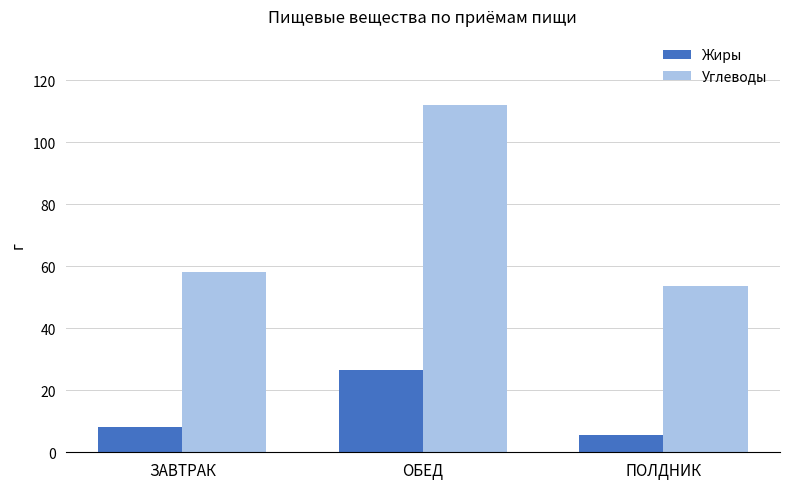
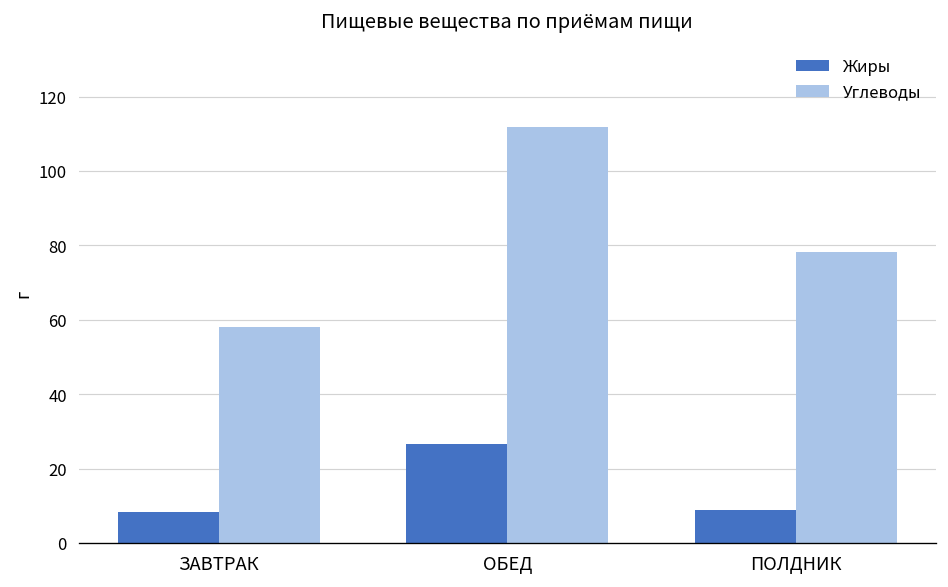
  {
    "Жиры": {
      "ЗАВТРАК": 8,
      "ОБЕД": 27,
-     "ПОЛДНИК": 6
+     "ПОЛДНИК": 9
    },
    "Углеводы": {
      "ЗАВТРАК": 58,
      "ОБЕД": 112,
-     "ПОЛДНИК": 54
+     "ПОЛДНИК": 78
    }
  }
